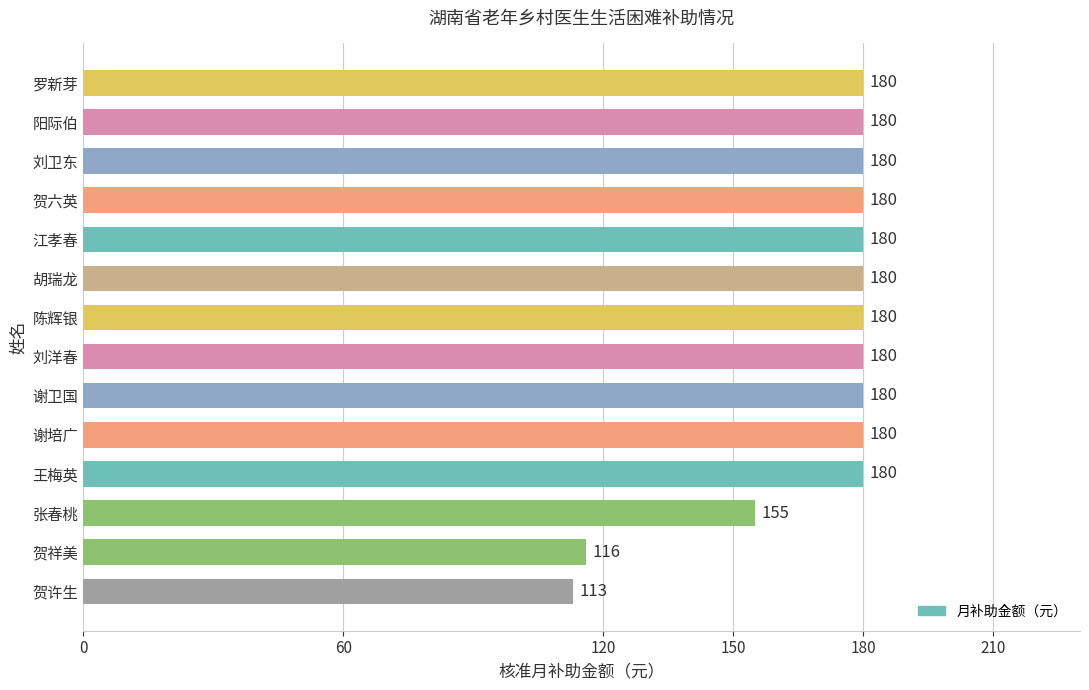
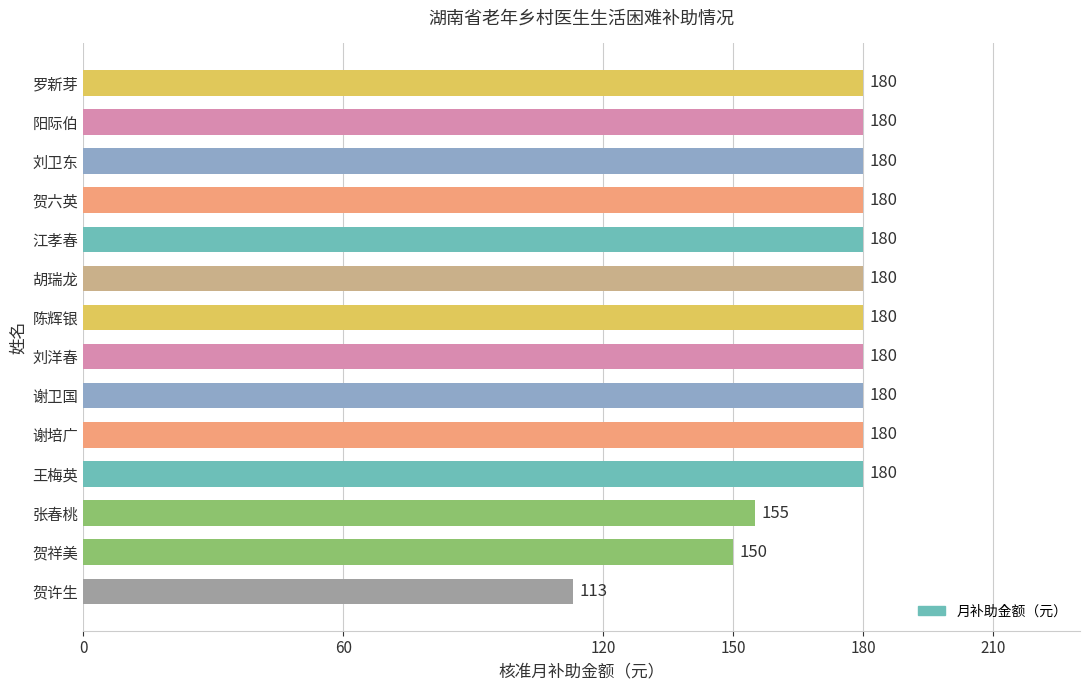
  {
    "罗新芽": 180,
    "阳际伯": 180,
    "刘卫东": 180,
    "贺六英": 180,
    "江孝春": 180,
    "胡瑞龙": 180,
    "陈辉银": 180,
    "刘洋春": 180,
    "谢卫国": 180,
    "谢培广": 180,
    "王梅英": 180,
    "张春桃": 155,
-   "贺祥美": 116,
+   "贺祥美": 150,
    "贺许生": 113
  }
